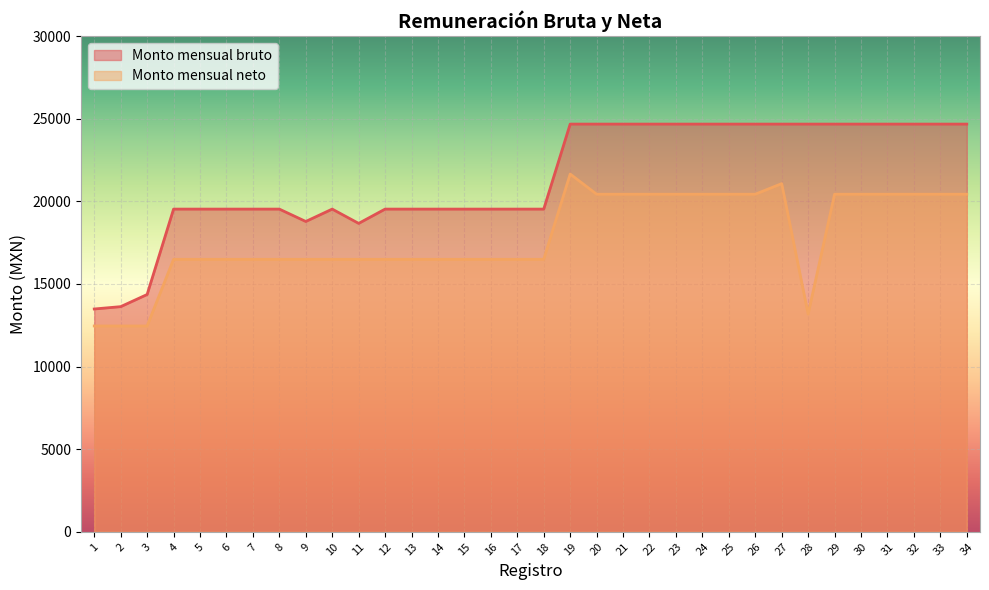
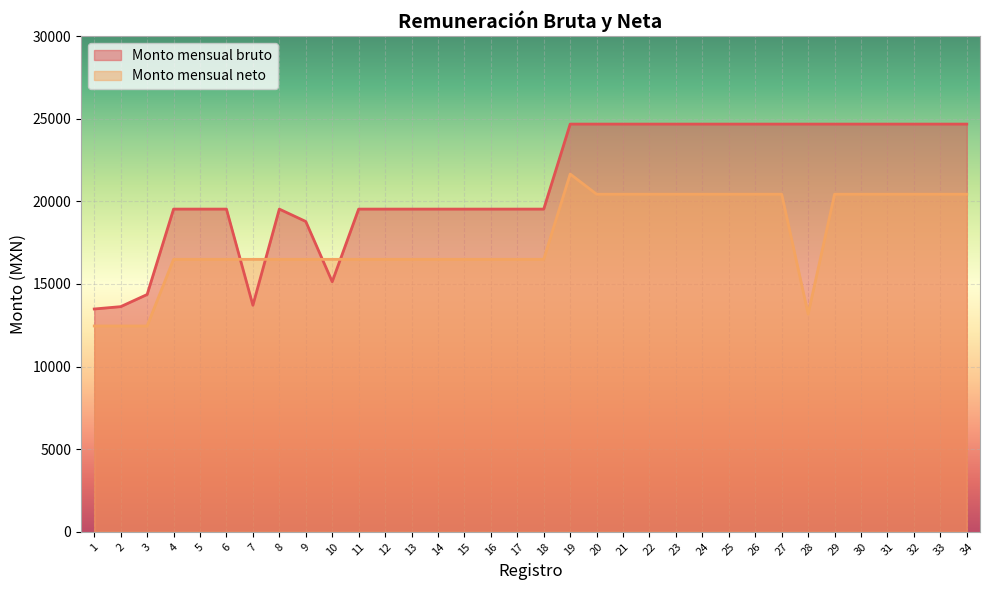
  {
    "Monto mensual bruto": {
      "1": 13500,
      "2": 13600,
      "3": 14400,
      "4": 19500,
      "5": 19500,
      "6": 19500,
-     "7": 19500,
+     "7": 13700,
      "8": 19500,
      "9": 18800,
-     "10": 19500,
-     "11": 18700,
+     "10": 15100,
+     "11": 19500,
      "12": 19500,
      "13": 19500,
      "14": 19500,
      "15": 19500,
      "16": 19500,
      "17": 19500,
      "18": 19500,
      "19": 24700,
      "20": 24700,
      "21": 24700,
      "22": 24700,
      "23": 24700,
      "24": 24700,
      "25": 24700,
      "26": 24700,
      "27": 24700,
      "28": 24700,
      "29": 24700,
      "30": 24700,
      "31": 24700,
      "32": 24700,
      "33": 24700,
      "34": 24700
    },
    "Monto mensual neto": {
      "1": 12500,
      "2": 12500,
      "3": 12500,
      "4": 16500,
      "5": 16500,
      "6": 16500,
      "7": 16500,
      "8": 16500,
      "9": 16500,
      "10": 16500,
      "11": 16500,
      "12": 16500,
      "13": 16500,
      "14": 16500,
      "15": 16500,
      "16": 16500,
      "17": 16500,
      "18": 16500,
      "19": 21600,
      "20": 20400,
      "21": 20400,
      "22": 20400,
      "23": 20400,
      "24": 20400,
      "25": 20400,
      "26": 20400,
-     "27": 21100,
+     "27": 20400,
      "28": 13200,
      "29": 20400,
      "30": 20400,
      "31": 20400,
      "32": 20400,
      "33": 20400,
      "34": 20400
    }
  }
